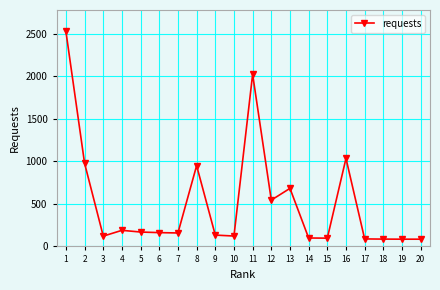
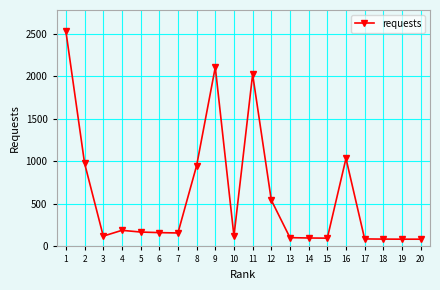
  {
    "1": 2500,
    "2": 1000,
    "3": 100,
    "4": 200,
    "5": 200,
    "6": 200,
    "7": 200,
    "8": 900,
-   "9": 100,
+   "9": 2100,
    "10": 100,
    "11": 2000,
    "12": 500,
-   "13": 700,
+   "13": 100,
    "14": 100,
    "15": 100,
    "16": 1000,
    "17": 100,
    "18": 100,
    "19": 100,
    "20": 100
  }
